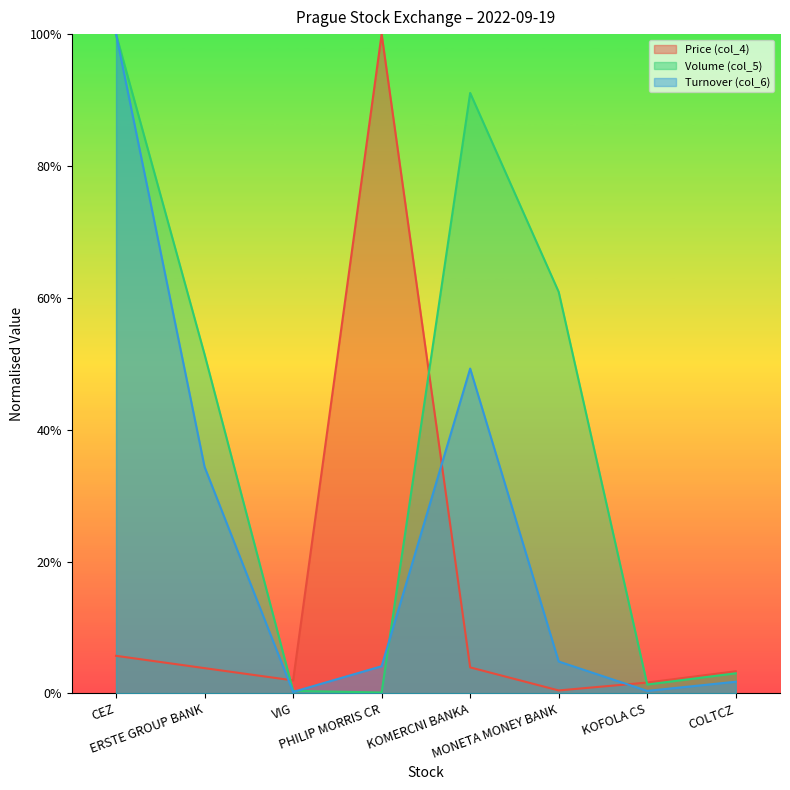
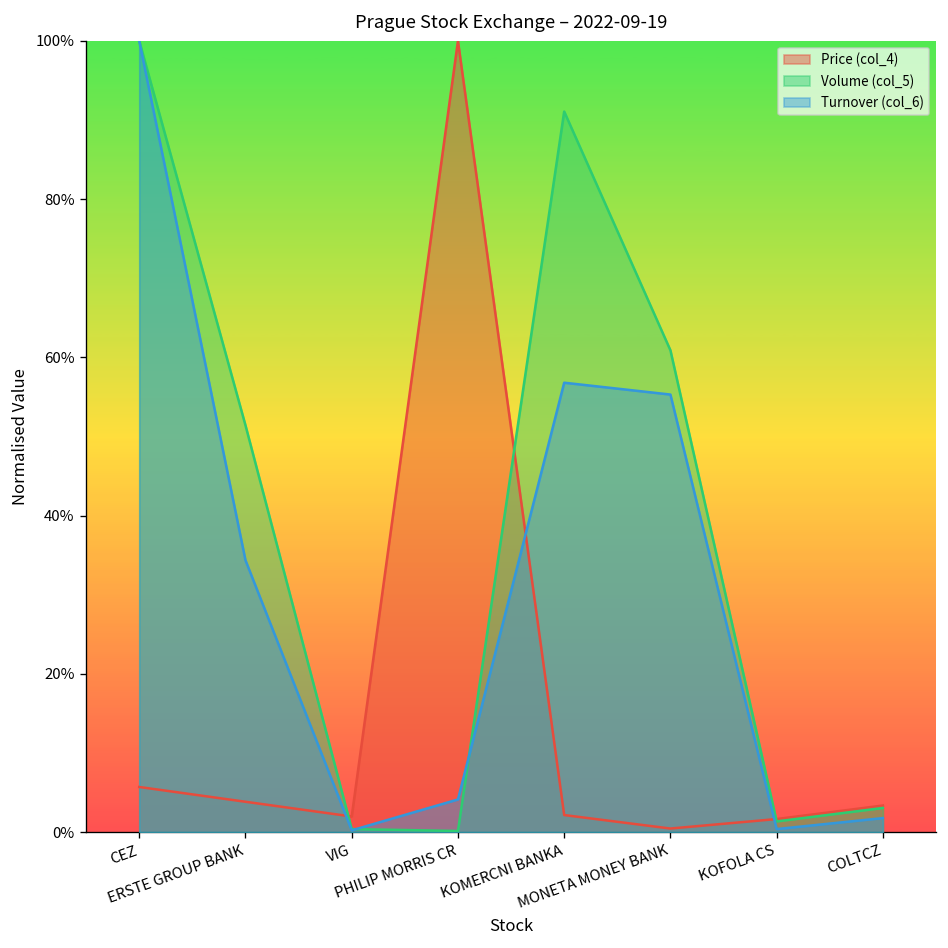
  {
    "Price (col_4)": {
      "CEZ": "6%",
      "ERSTE GROUP BANK": "4%",
      "VIG": "2%",
      "PHILIP MORRIS CR": "100%",
-     "KOMERCNI BANKA": "4%",
+     "KOMERCNI BANKA": "2%",
      "MONETA MONEY BANK": "0%"
    },
    "Volume (col_5)": {
      "ERSTE GROUP BANK": "51%",
      "PHILIP MORRIS CR": "0%",
      "KOMERCNI BANKA": "91%",
      "MONETA MONEY BANK": "61%"
    },
    "Turnover (col_6)": {
      "ERSTE GROUP BANK": "34%",
      "PHILIP MORRIS CR": "4%",
-     "KOMERCNI BANKA": "49%",
-     "MONETA MONEY BANK": "5%",
+     "KOMERCNI BANKA": "57%",
+     "MONETA MONEY BANK": "55%",
      "KOFOLA CS": "0%",
      "COLTCZ": "2%"
    }
  }
